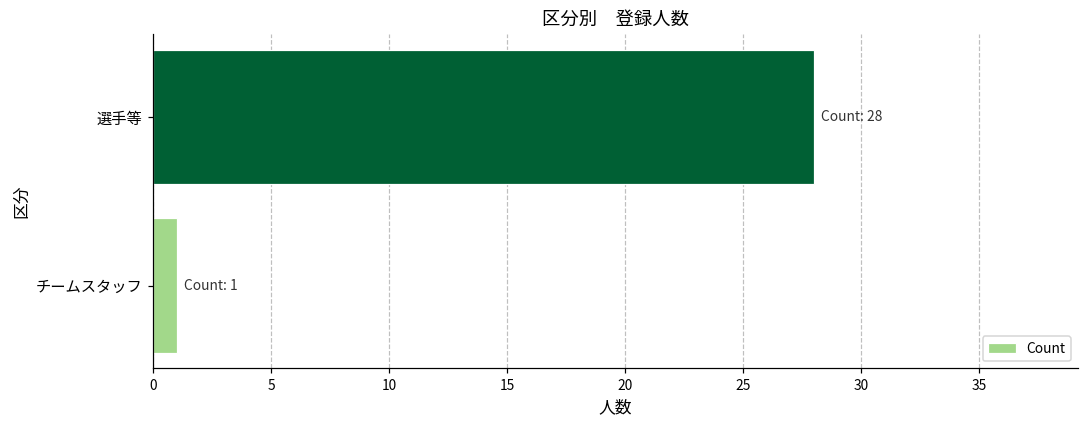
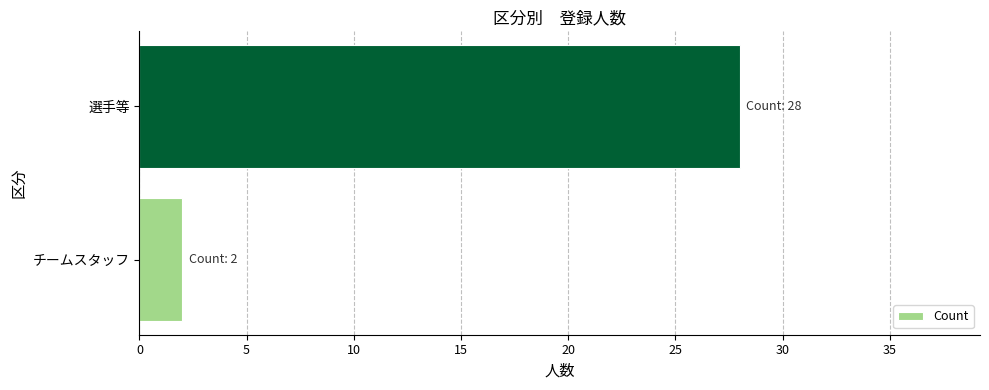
  {
    "選手等": 28,
-   "チームスタッフ": 1
+   "チームスタッフ": 2
  }
